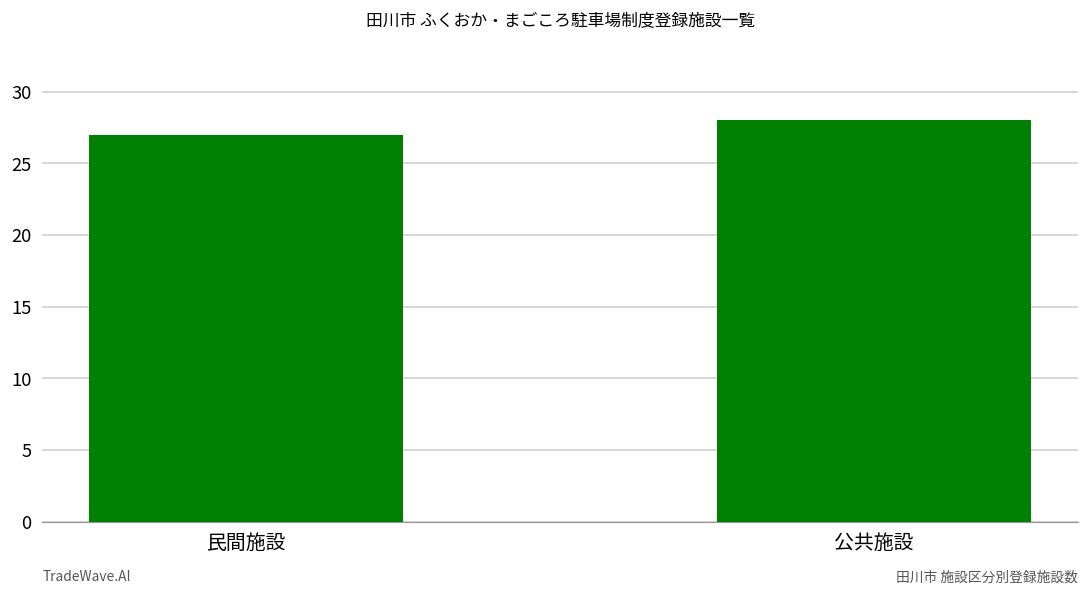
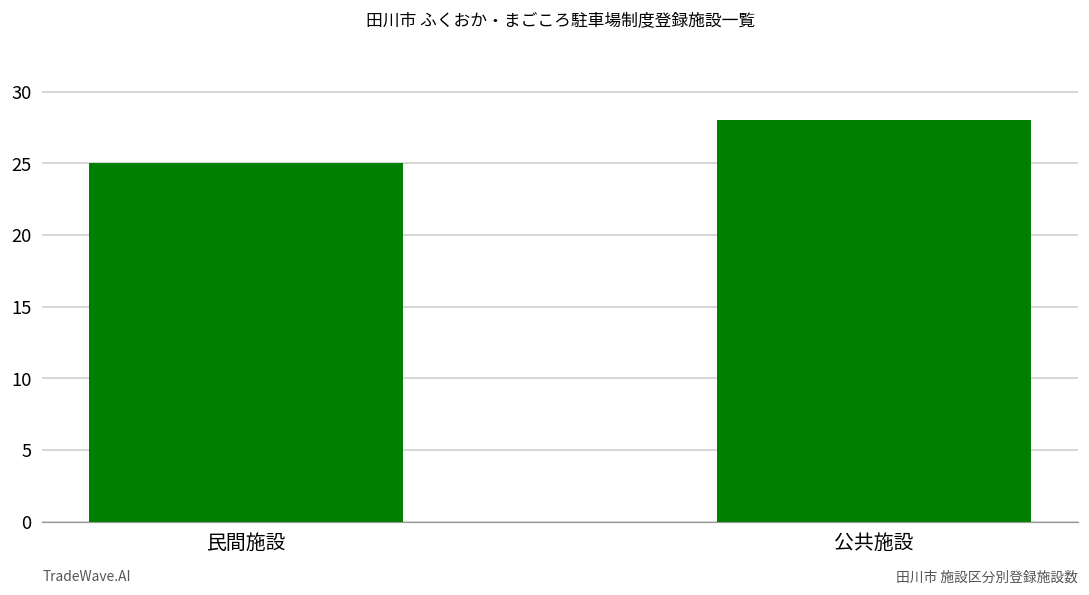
  {
-   "民間施設": 27,
+   "民間施設": 25,
    "公共施設": 28
  }
